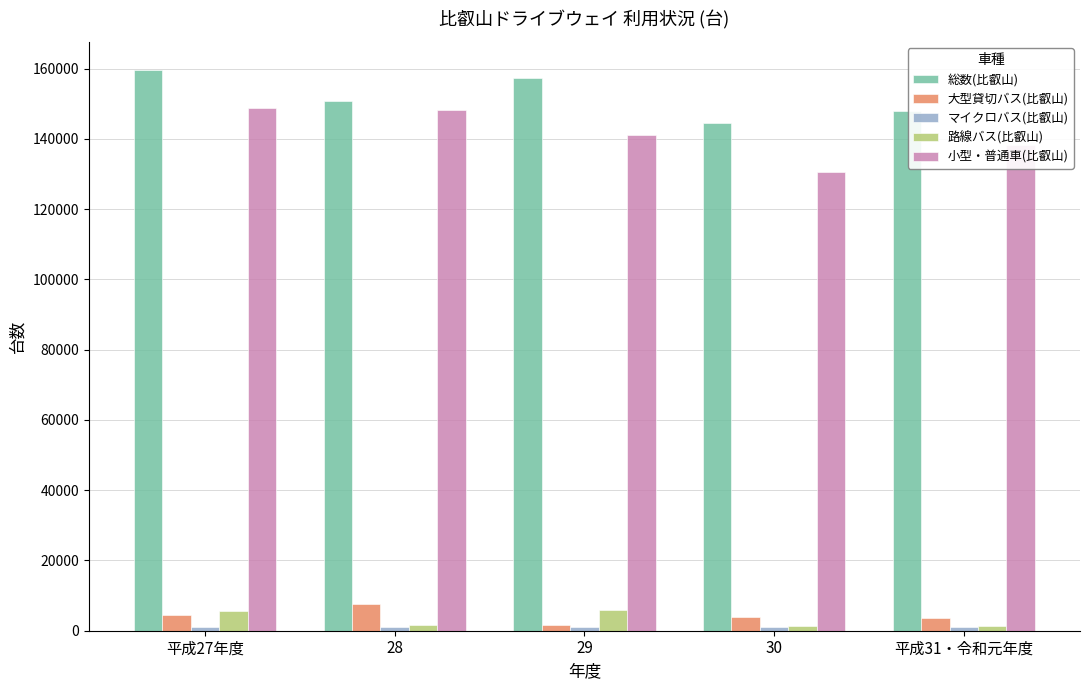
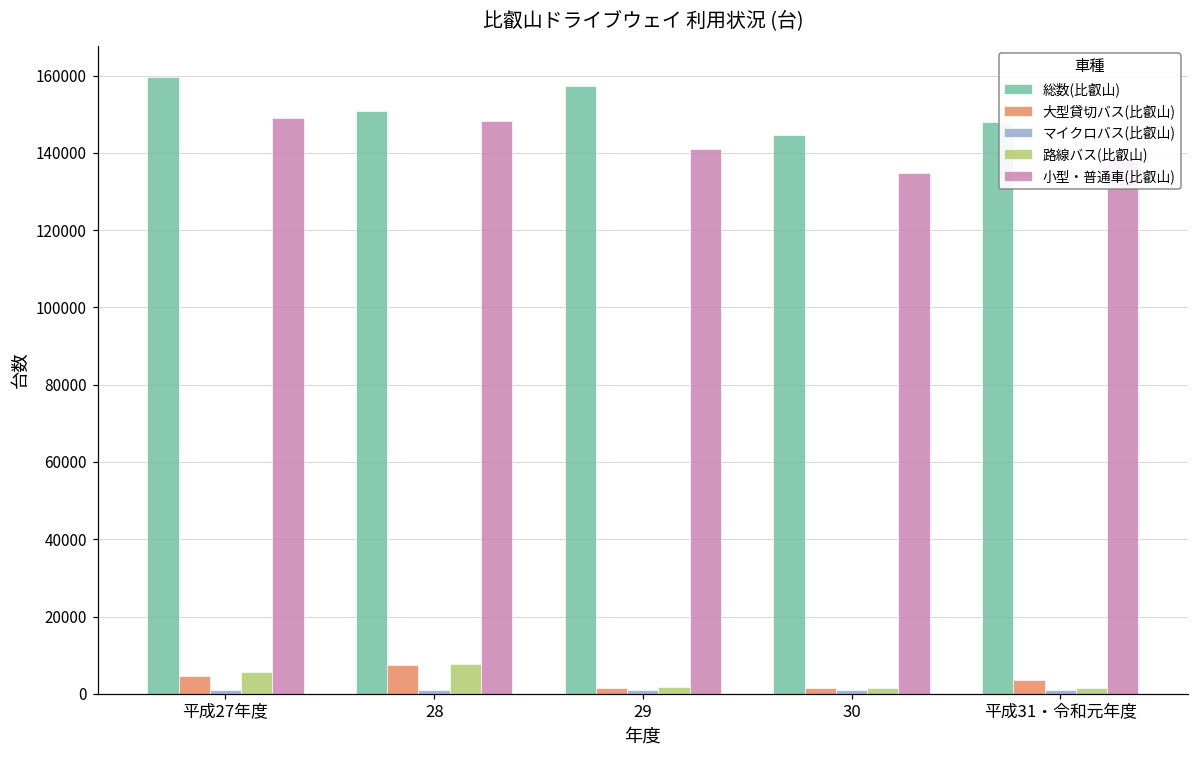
  {
    "大型貸切バス(比叡山)": {
      "平成27年度": 5000,
      "28": 8000,
      "29": 2000,
-     "30": 4000,
+     "30": 1000,
      "平成31・令和元年度": 4000
    },
    "路線バス(比叡山)": {
      "平成27年度": 6000,
-     "28": 2000,
-     "29": 6000,
+     "28": 8000,
+     "29": 2000,
      "30": 1000,
      "平成31・令和元年度": 1000
    },
    "小型・普通車(比叡山)": {
      "平成27年度": 149000,
      "28": 148000,
      "29": 141000,
-     "30": 131000
+     "30": 135000
    }
  }
